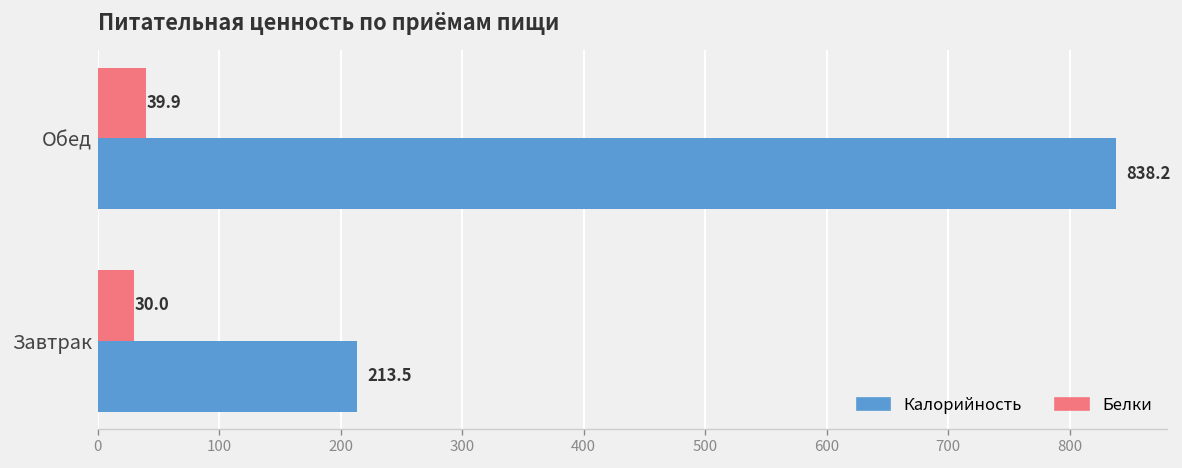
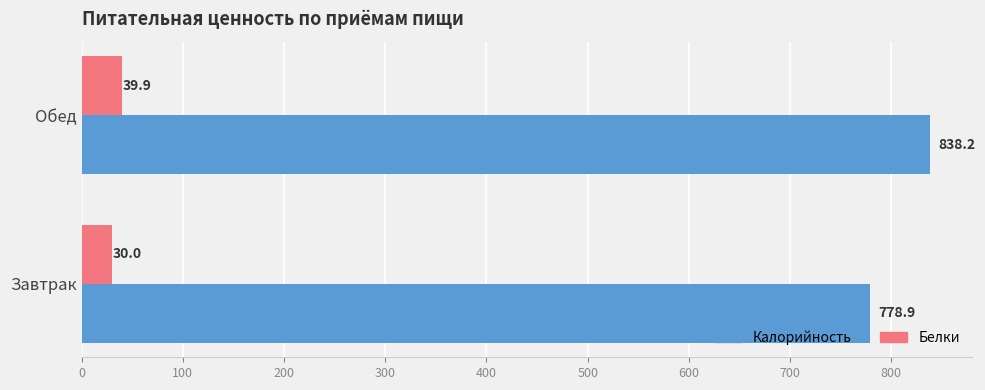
  {
    "Калорийность": {
      "Обед": 838.2,
-     "Завтрак": 213.5
+     "Завтрак": 778.9
    },
    "Белки": {
      "Обед": 39.9,
      "Завтрак": 30.0
    }
  }
